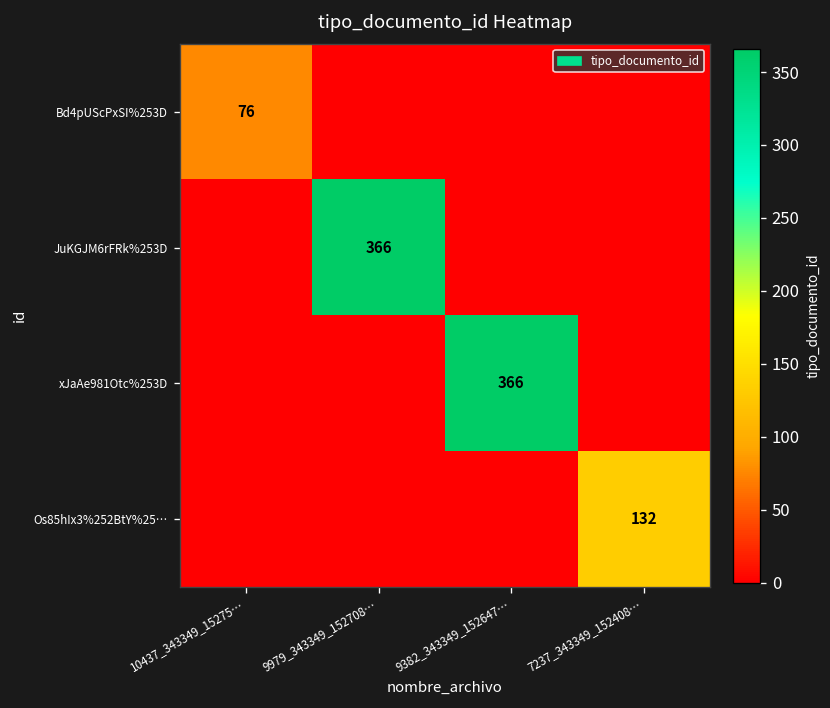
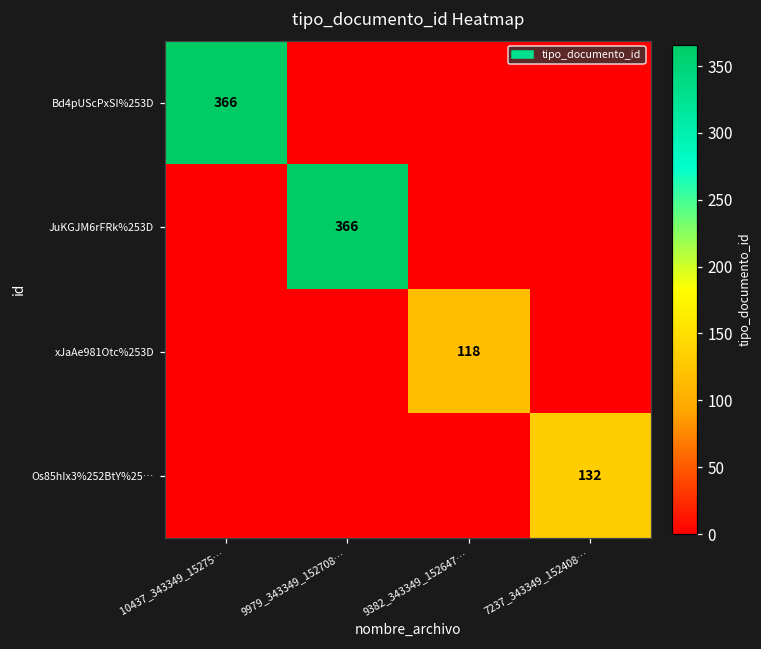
  {
    "Bd4pUScPxSI%253D": {
-     "10437_343349_15275…": 76
+     "10437_343349_15275…": 366
    },
    "JuKGJM6rFRk%253D": {
      "9979_343349_152708…": 366
    },
    "xJaAe981Otc%253D": {
-     "9382_343349_152647…": 366
+     "9382_343349_152647…": 118
    },
    "Os85hIx3%252BtY%25…": {
      "7237_343349_152408…": 132
    }
  }
